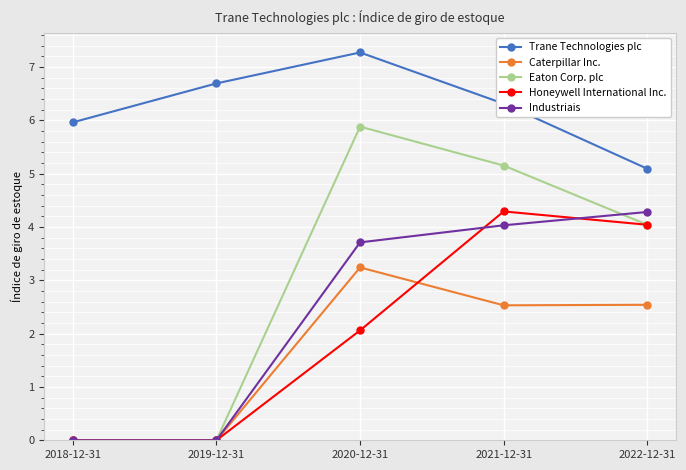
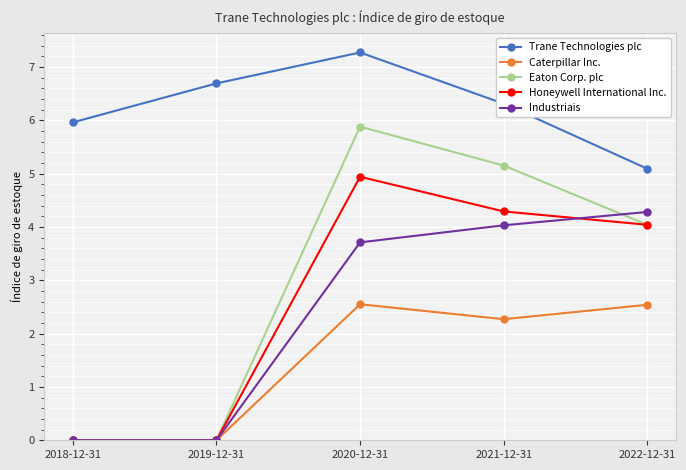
  {
    "Trane Technologies plc": {
      "2018-12-31": 6.0,
      "2019-12-31": 6.7,
      "2020-12-31": 7.3,
      "2022-12-31": 5.1
    },
    "Caterpillar Inc.": {
-     "2020-12-31": 3.2,
-     "2021-12-31": 2.5,
+     "2020-12-31": 2.6,
+     "2021-12-31": 2.3,
      "2022-12-31": 2.5
    },
    "Eaton Corp. plc": {
      "2020-12-31": 5.9,
      "2021-12-31": 5.2
    },
    "Honeywell International Inc.": {
-     "2020-12-31": 2.1,
+     "2020-12-31": 4.9,
      "2021-12-31": 4.3
    },
    "Industriais": {
      "2020-12-31": 3.7,
      "2021-12-31": 4.0,
      "2022-12-31": 4.3
    }
  }
